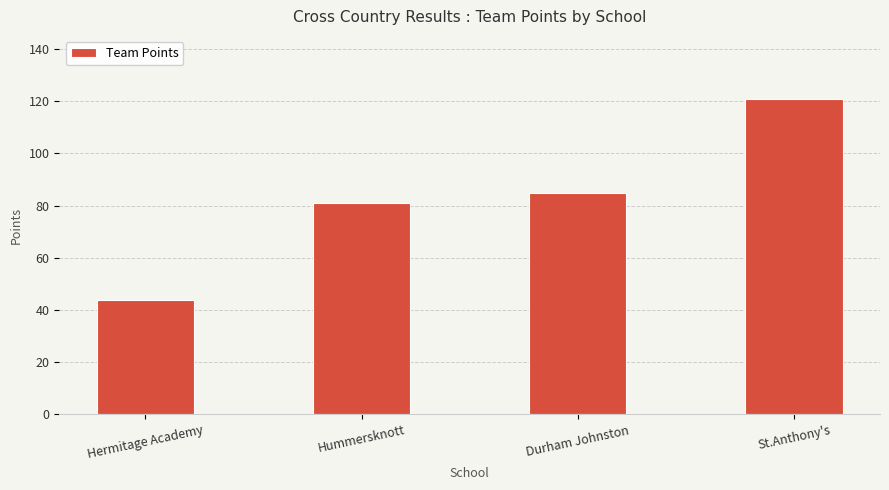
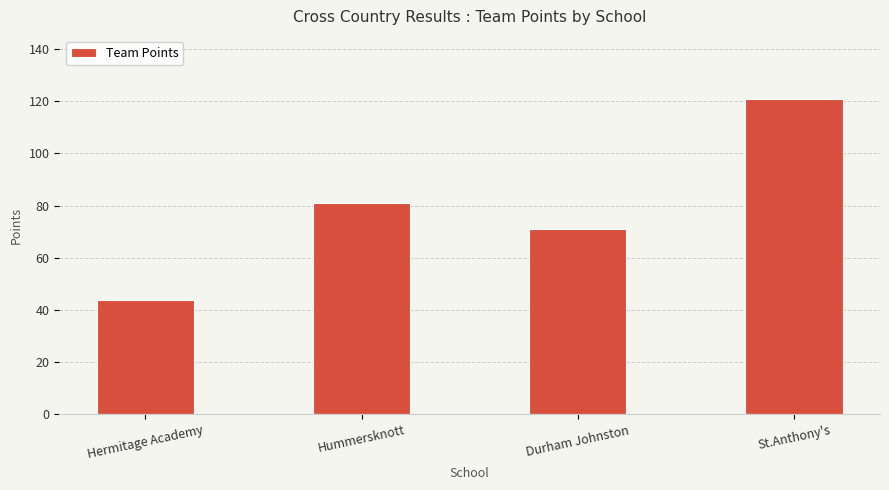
  {
    "Hermitage Academy": 44,
    "Hummersknott": 81,
-   "Durham Johnston": 85,
+   "Durham Johnston": 71,
    "St.Anthony's": 121
  }
